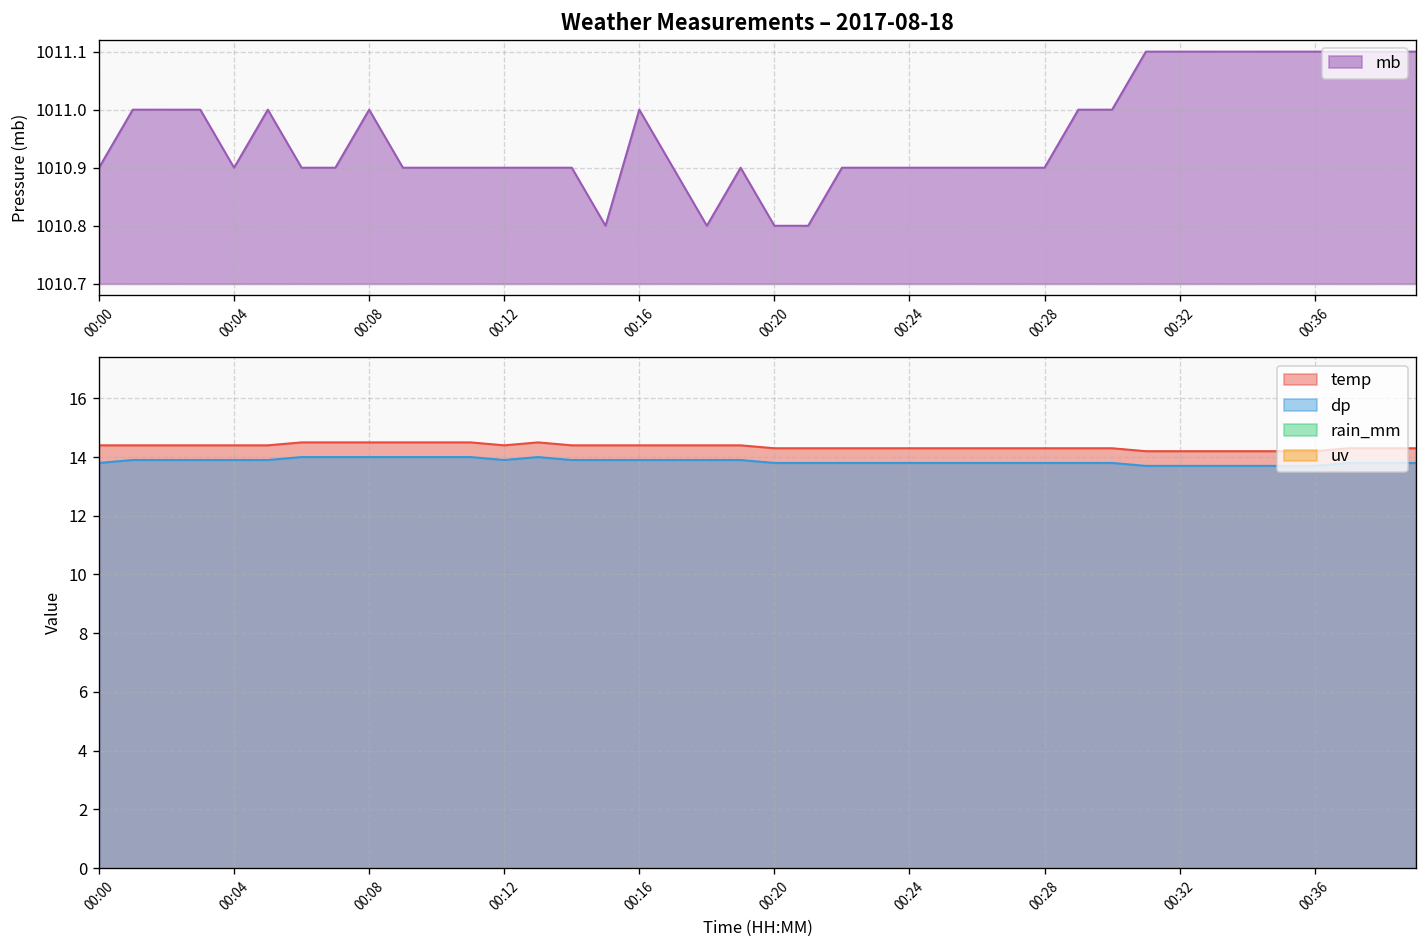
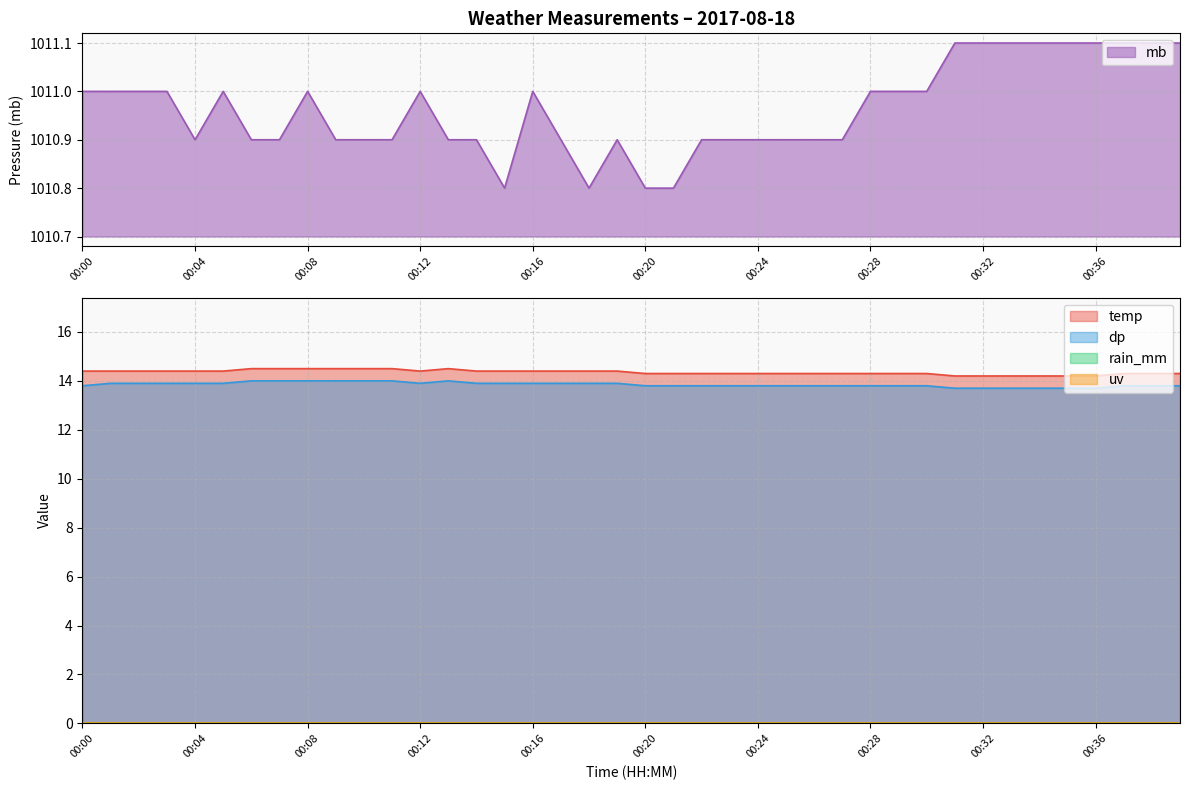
  {
    "Weather Measurements – 2017-08-18": {
-     "00:00": 1010.9,
+     "00:00": 1011.0,
      "00:04": 1010.9,
      "00:08": 1011.0,
-     "00:12": 1010.9,
+     "00:12": 1011.0,
      "00:16": 1011.0,
      "00:20": 1010.8,
      "00:24": 1010.9,
-     "00:28": 1010.9,
+     "00:28": 1011.0,
      "00:32": 1011.1,
      "00:36": 1011.1
    }
  }
